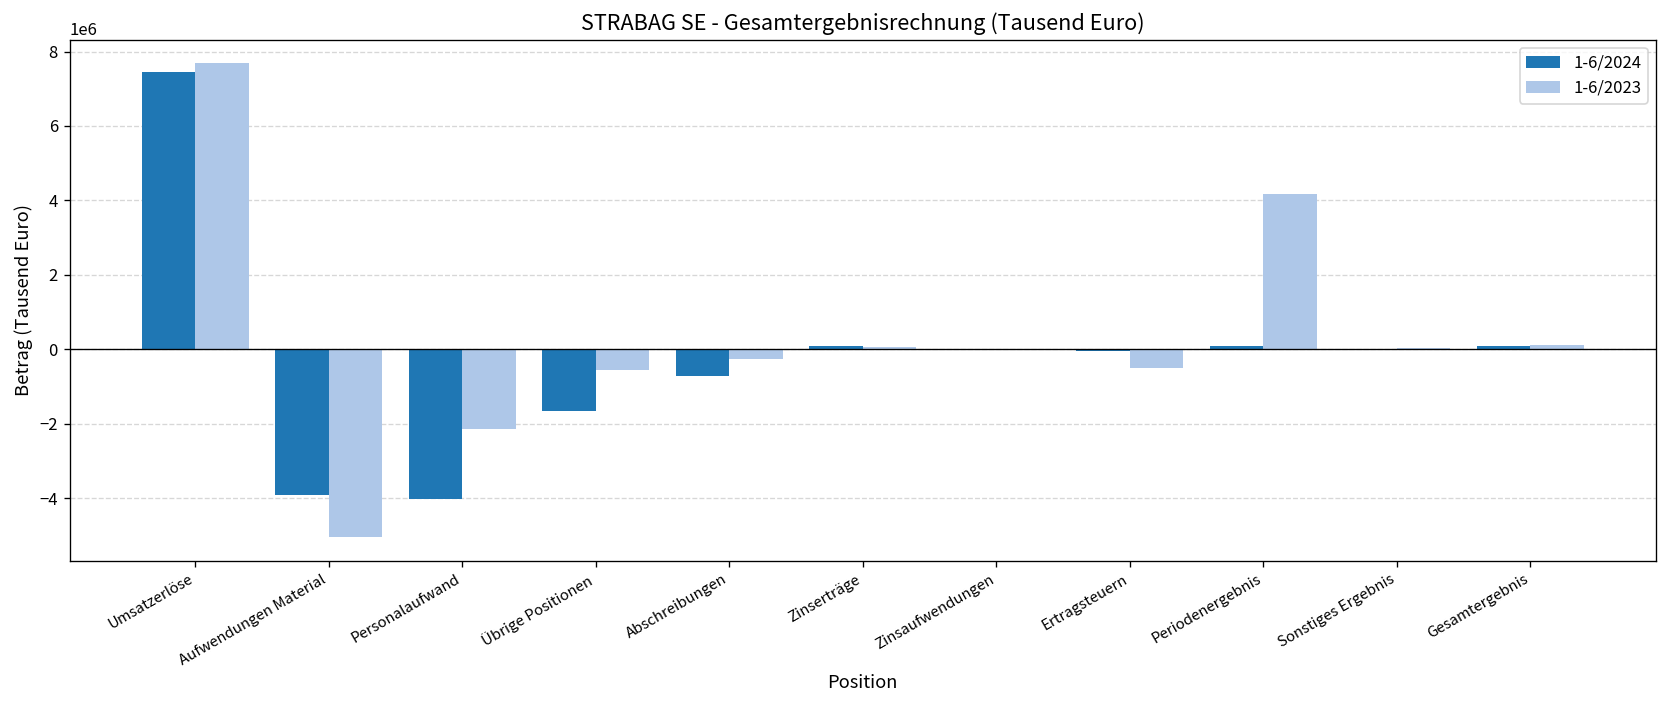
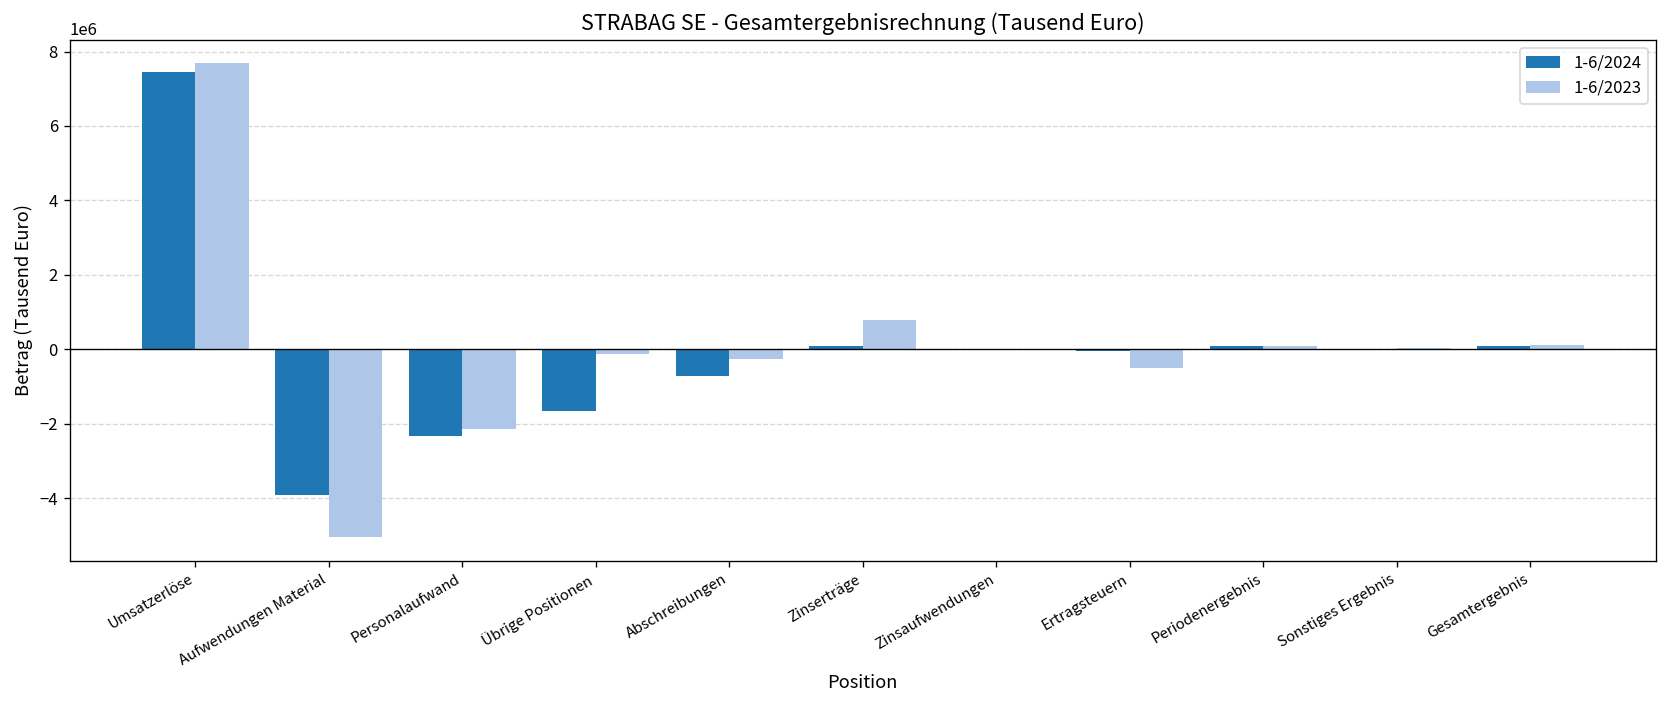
  {
    "1-6/2024": {
      "Umsatzerlöse": 7500000,
      "Aufwendungen Material": -3900000,
-     "Personalaufwand": -4000000,
+     "Personalaufwand": -2300000,
      "Übrige Positionen": -1700000,
      "Abschreibungen": -700000,
      "Periodenergebnis": 100000
    },
    "1-6/2023": {
      "Umsatzerlöse": 7700000,
      "Aufwendungen Material": -5000000,
      "Personalaufwand": -2200000,
-     "Übrige Positionen": -600000,
+     "Übrige Positionen": -100000,
      "Abschreibungen": -300000,
-     "Zinserträge": 100000,
+     "Zinserträge": 800000,
      "Ertragsteuern": -500000,
-     "Periodenergebnis": 4200000,
+     "Periodenergebnis": 100000,
      "Gesamtergebnis": 100000
    }
  }
